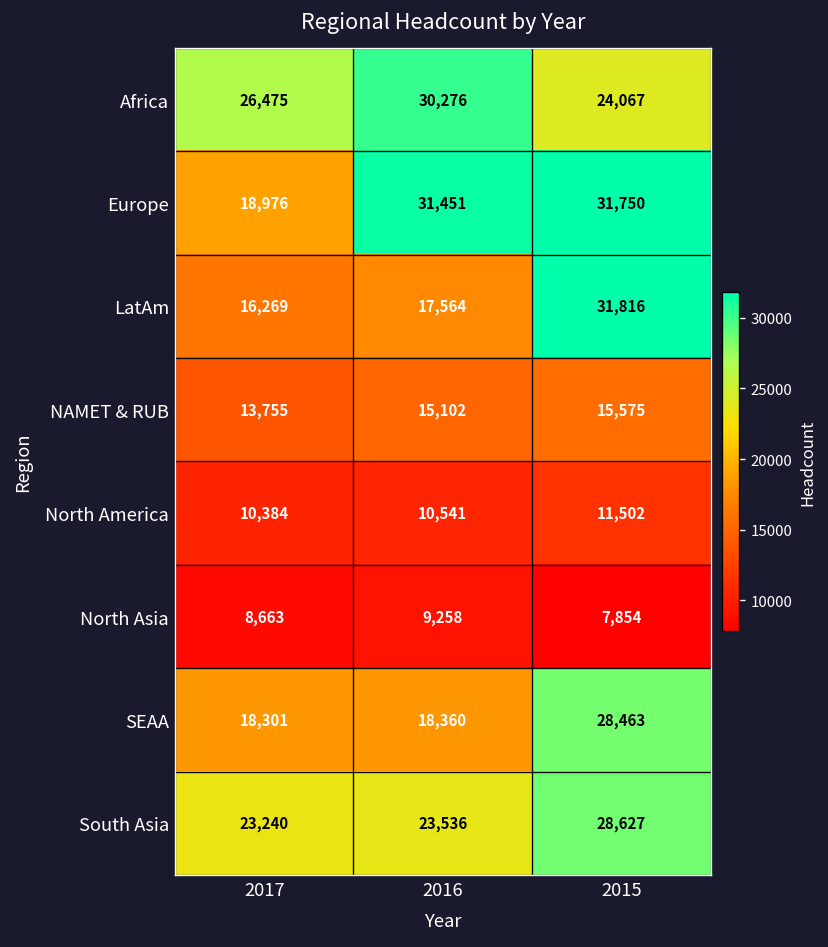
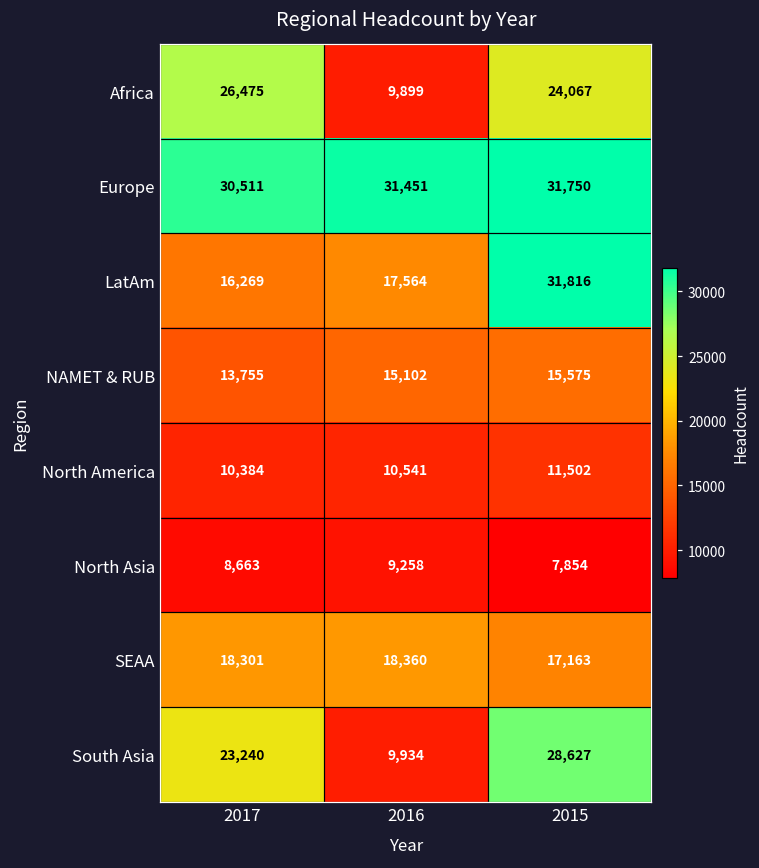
  {
    "Africa": {
      "2017": "26,475",
-     "2016": "30,276",
+     "2016": "9,899",
      "2015": "24,067"
    },
    "Europe": {
-     "2017": "18,976",
+     "2017": "30,511",
      "2016": "31,451",
      "2015": "31,750"
    },
    "LatAm": {
      "2017": "16,269",
      "2016": "17,564",
      "2015": "31,816"
    },
    "NAMET & RUB": {
      "2017": "13,755",
      "2016": "15,102",
      "2015": "15,575"
    },
    "North America": {
      "2017": "10,384",
      "2016": "10,541",
      "2015": "11,502"
    },
    "North Asia": {
      "2017": "8,663",
      "2016": "9,258",
      "2015": "7,854"
    },
    "SEAA": {
      "2017": "18,301",
      "2016": "18,360",
-     "2015": "28,463"
+     "2015": "17,163"
    },
    "South Asia": {
      "2017": "23,240",
-     "2016": "23,536",
+     "2016": "9,934",
      "2015": "28,627"
    }
  }
